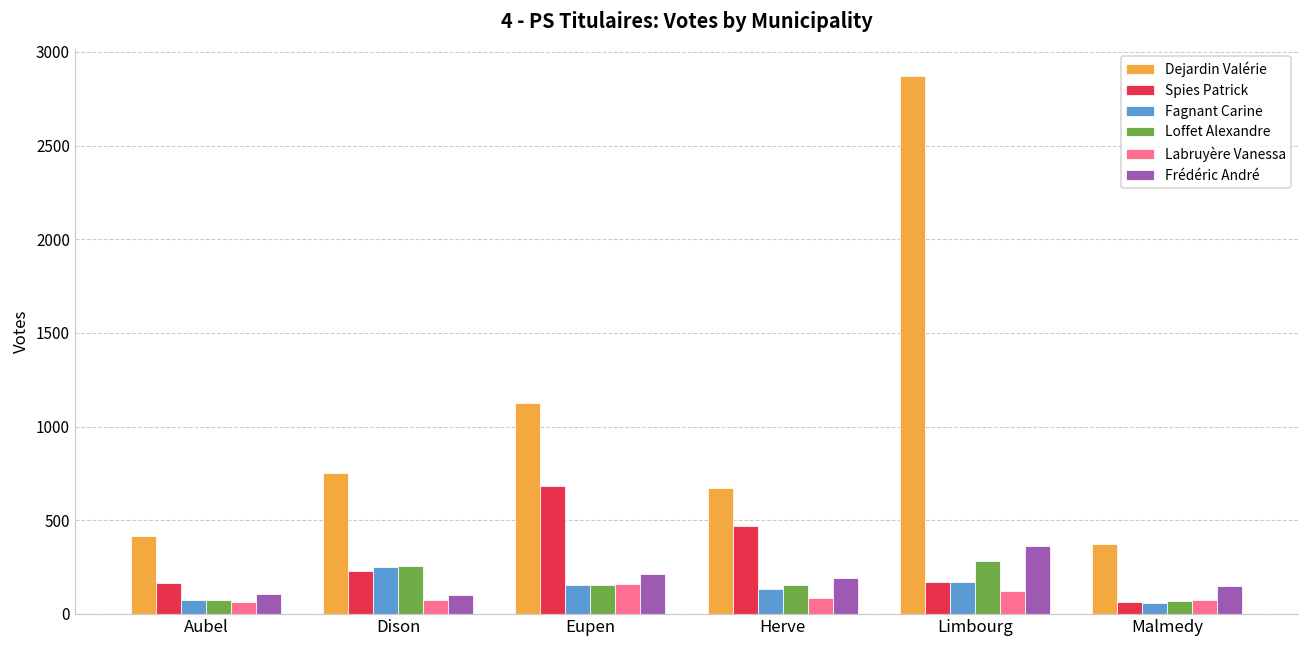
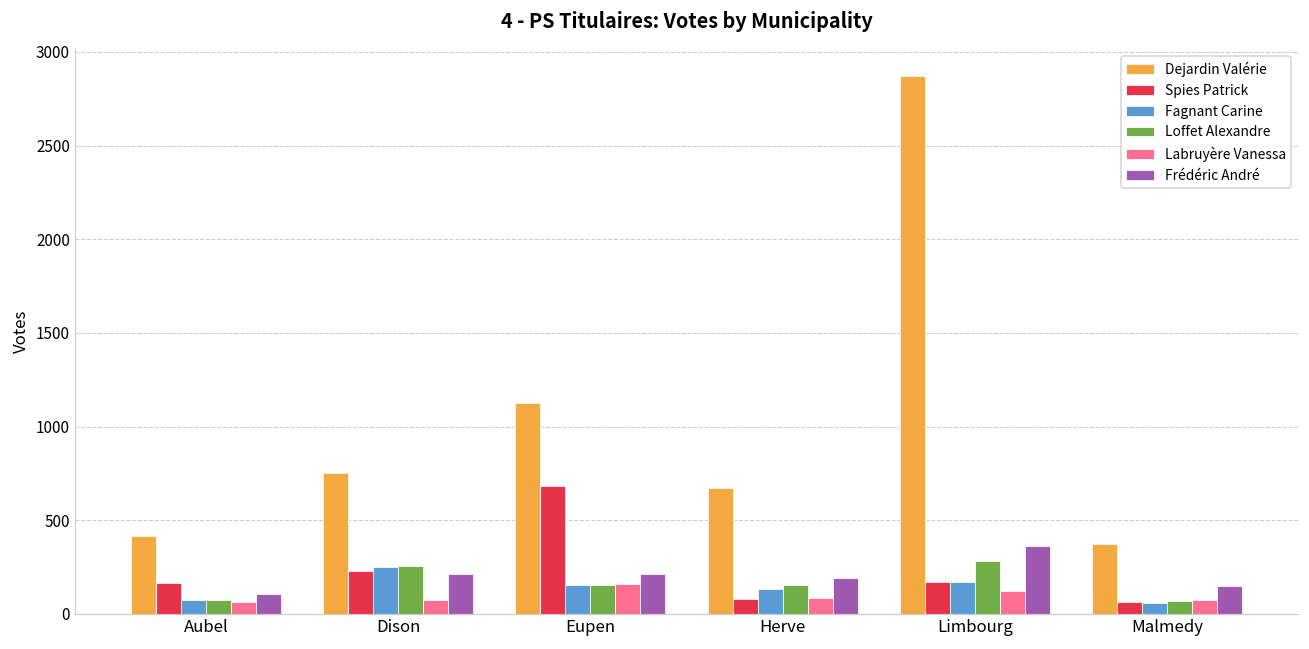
  {
    "Dejardin Valérie": {
      "Aubel": 410,
      "Dison": 750,
      "Eupen": 1130,
      "Herve": 670,
      "Limbourg": 2870,
      "Malmedy": 370
    },
    "Spies Patrick": {
      "Aubel": 160,
      "Dison": 230,
      "Eupen": 680,
-     "Herve": 470,
+     "Herve": 80,
      "Limbourg": 170,
      "Malmedy": 60
    },
    "Fagnant Carine": {
      "Aubel": 80,
      "Dison": 250,
      "Eupen": 160,
      "Herve": 130,
      "Limbourg": 170,
      "Malmedy": 60
    },
    "Loffet Alexandre": {
      "Aubel": 70,
      "Dison": 260,
      "Eupen": 150,
      "Herve": 160,
      "Limbourg": 280,
      "Malmedy": 70
    },
    "Labruyère Vanessa": {
      "Aubel": 70,
      "Dison": 80,
      "Eupen": 160,
      "Herve": 90,
      "Limbourg": 120,
      "Malmedy": 70
    },
    "Frédéric André": {
      "Aubel": 100,
-     "Dison": 100,
+     "Dison": 220,
      "Eupen": 210,
      "Herve": 190,
      "Limbourg": 360,
      "Malmedy": 150
    }
  }
